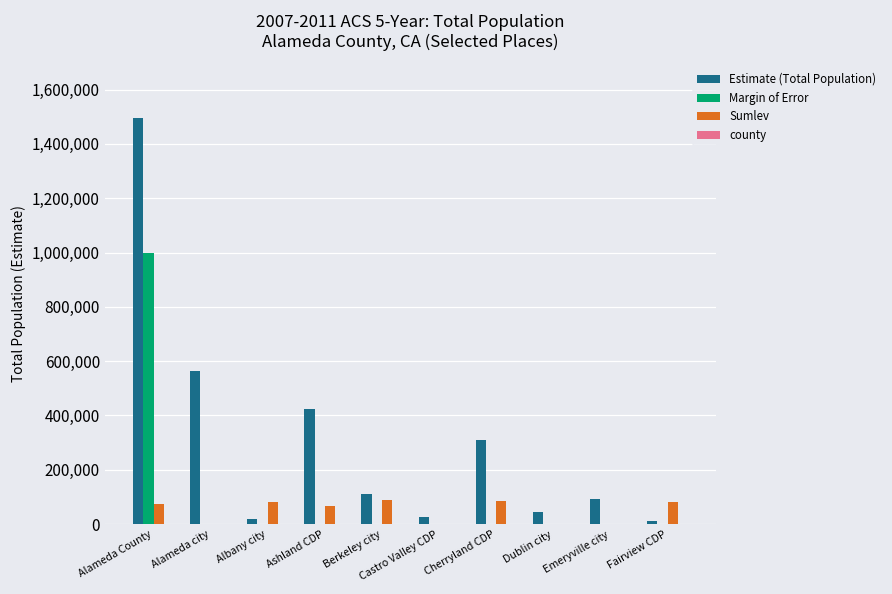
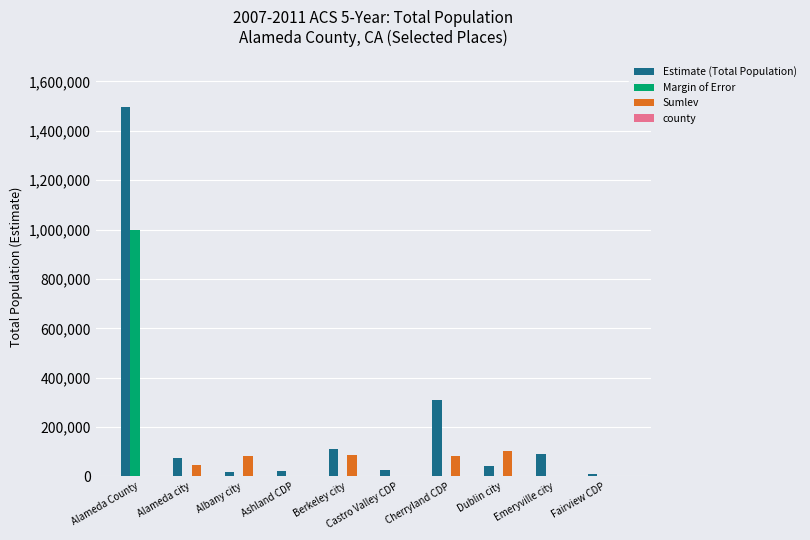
  {
    "Estimate (Total Population)": {
      "Alameda County": "1,490,000",
-     "Alameda city": "560,000",
+     "Alameda city": "70,000",
      "Albany city": "20,000",
-     "Ashland CDP": "430,000",
+     "Ashland CDP": "20,000",
      "Berkeley city": "110,000",
      "Castro Valley CDP": "30,000",
      "Cherryland CDP": "310,000",
      "Dublin city": "40,000",
      "Emeryville city": "90,000"
    },
    "Margin of Error": {
      "Alameda County": "1,000,000"
    },
    "Sumlev": {
-     "Alameda County": "70,000",
-     "Alameda city": "0",
+     "Alameda County": "0",
+     "Alameda city": "50,000",
      "Albany city": "80,000",
-     "Ashland CDP": "70,000",
+     "Ashland CDP": "0",
      "Berkeley city": "90,000",
      "Cherryland CDP": "80,000",
-     "Dublin city": "0",
-     "Fairview CDP": "80,000"
+     "Dublin city": "100,000",
+     "Fairview CDP": "0"
    }
  }
